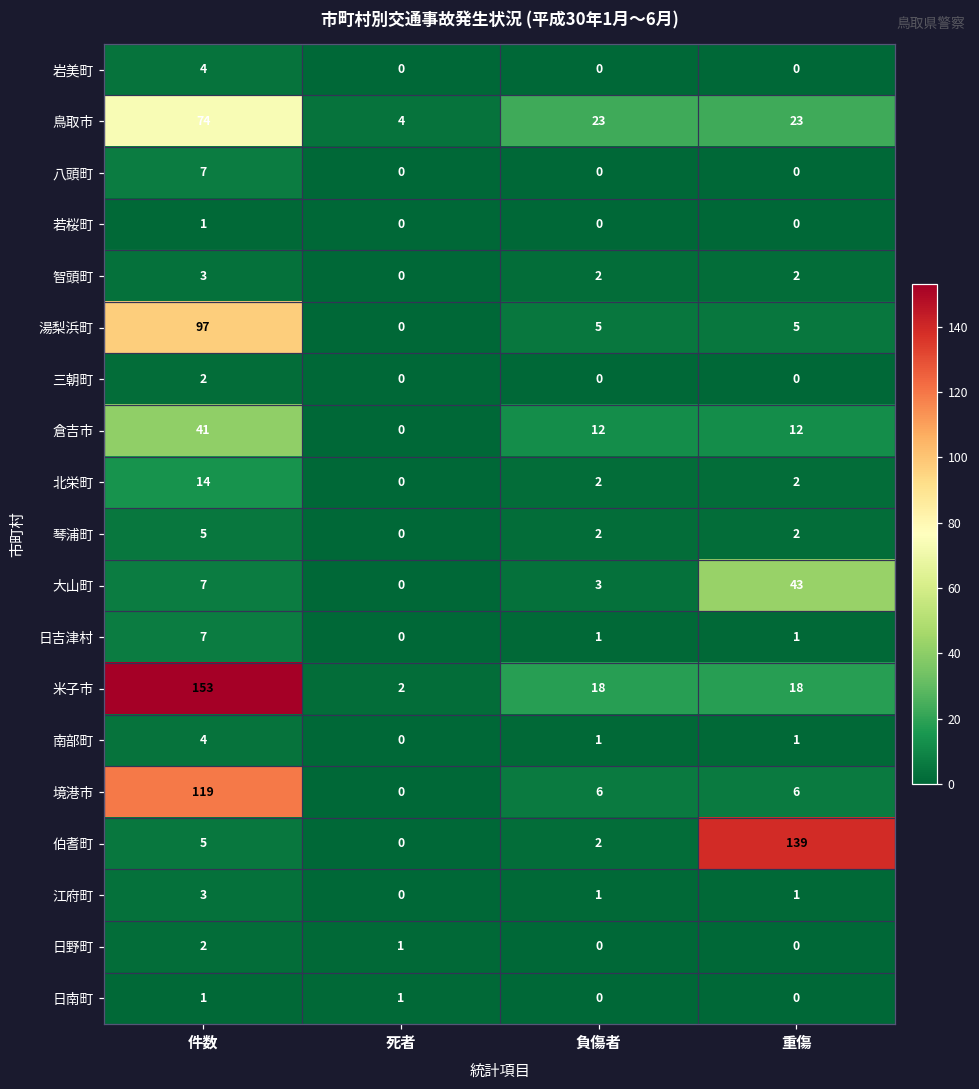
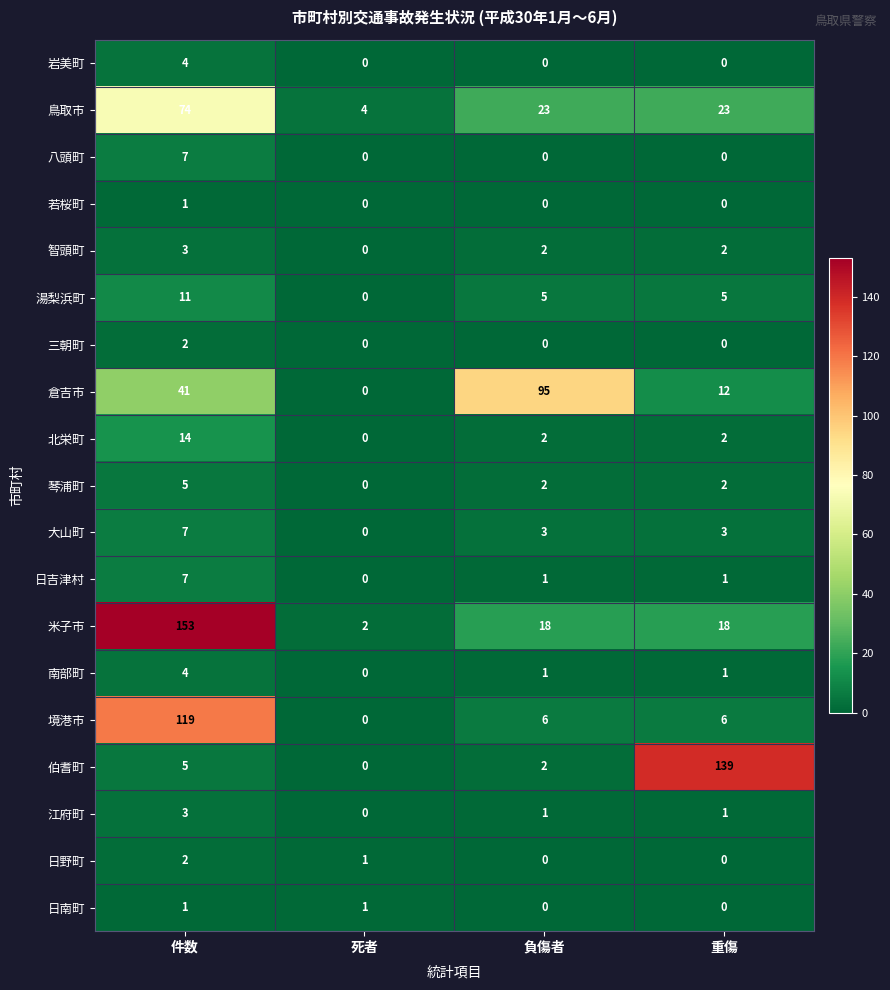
  {
    "岩美町": {
      "件数": 4,
      "死者": 0,
      "負傷者": 0,
      "重傷": 0
    },
    "鳥取市": {
      "件数": 74,
      "死者": 4,
      "負傷者": 23,
      "重傷": 23
    },
    "八頭町": {
      "件数": 7,
      "死者": 0,
      "負傷者": 0,
      "重傷": 0
    },
    "若桜町": {
      "件数": 1,
      "死者": 0,
      "負傷者": 0,
      "重傷": 0
    },
    "智頭町": {
      "件数": 3,
      "死者": 0,
      "負傷者": 2,
      "重傷": 2
    },
    "湯梨浜町": {
-     "件数": 97,
+     "件数": 11,
      "死者": 0,
      "負傷者": 5,
      "重傷": 5
    },
    "三朝町": {
      "件数": 2,
      "死者": 0,
      "負傷者": 0,
      "重傷": 0
    },
    "倉吉市": {
      "件数": 41,
      "死者": 0,
-     "負傷者": 12,
+     "負傷者": 95,
      "重傷": 12
    },
    "北栄町": {
      "件数": 14,
      "死者": 0,
      "負傷者": 2,
      "重傷": 2
    },
    "琴浦町": {
      "件数": 5,
      "死者": 0,
      "負傷者": 2,
      "重傷": 2
    },
    "大山町": {
      "件数": 7,
      "死者": 0,
      "負傷者": 3,
-     "重傷": 43
+     "重傷": 3
    },
    "日吉津村": {
      "件数": 7,
      "死者": 0,
      "負傷者": 1,
      "重傷": 1
    },
    "米子市": {
      "件数": 153,
      "死者": 2,
      "負傷者": 18,
      "重傷": 18
    },
    "南部町": {
      "件数": 4,
      "死者": 0,
      "負傷者": 1,
      "重傷": 1
    },
    "境港市": {
      "件数": 119,
      "死者": 0,
      "負傷者": 6,
      "重傷": 6
    },
    "伯耆町": {
      "件数": 5,
      "死者": 0,
      "負傷者": 2,
      "重傷": 139
    },
    "江府町": {
      "件数": 3,
      "死者": 0,
      "負傷者": 1,
      "重傷": 1
    },
    "日野町": {
      "件数": 2,
      "死者": 1,
      "負傷者": 0,
      "重傷": 0
    },
    "日南町": {
      "件数": 1,
      "死者": 1,
      "負傷者": 0,
      "重傷": 0
    }
  }
